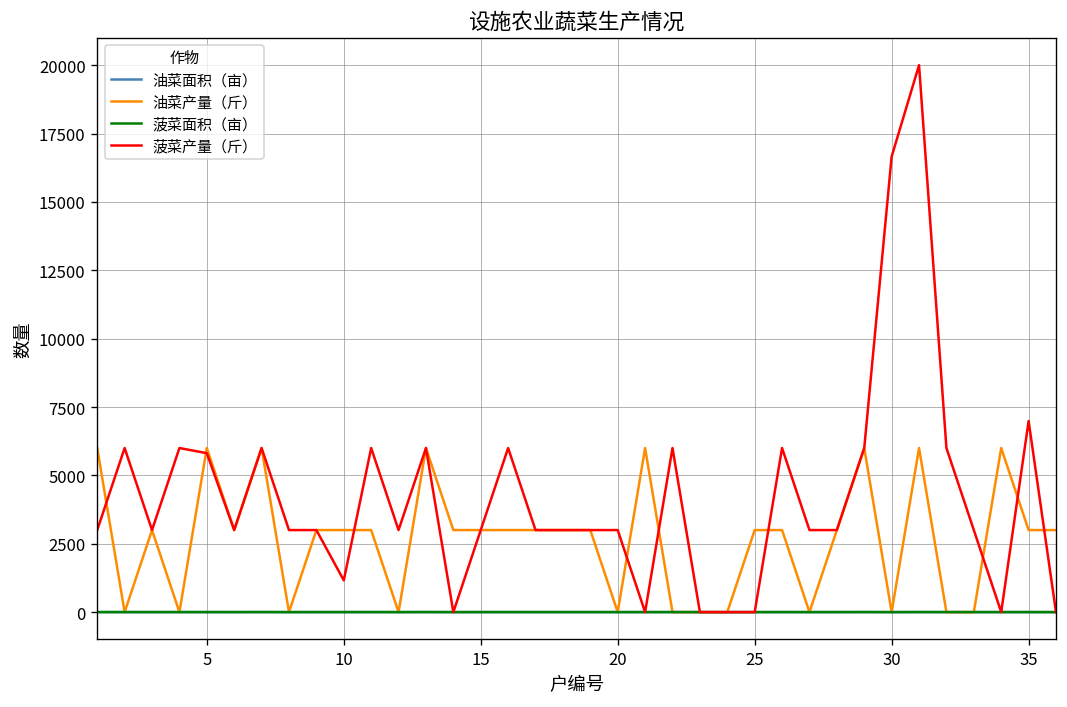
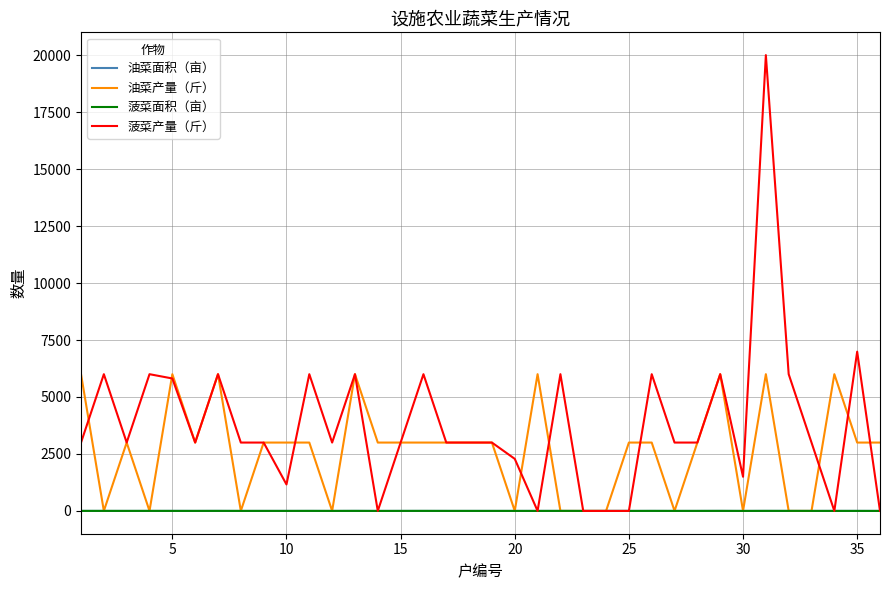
  {
    "菠菜面积（亩）": {
      "5": 0,
      "10": 0,
      "15": 0,
      "35": 0
    },
    "油菜产量（斤）": {
      "5": 6000,
      "10": 3000,
      "25": 3000,
      "35": 3000
    },
    "菠菜产量（斤）": {
      "5": 5800,
      "10": 1200,
-     "20": 3000,
-     "30": 16700,
+     "20": 2300,
+     "30": 1500,
      "35": 7000
    }
  }
